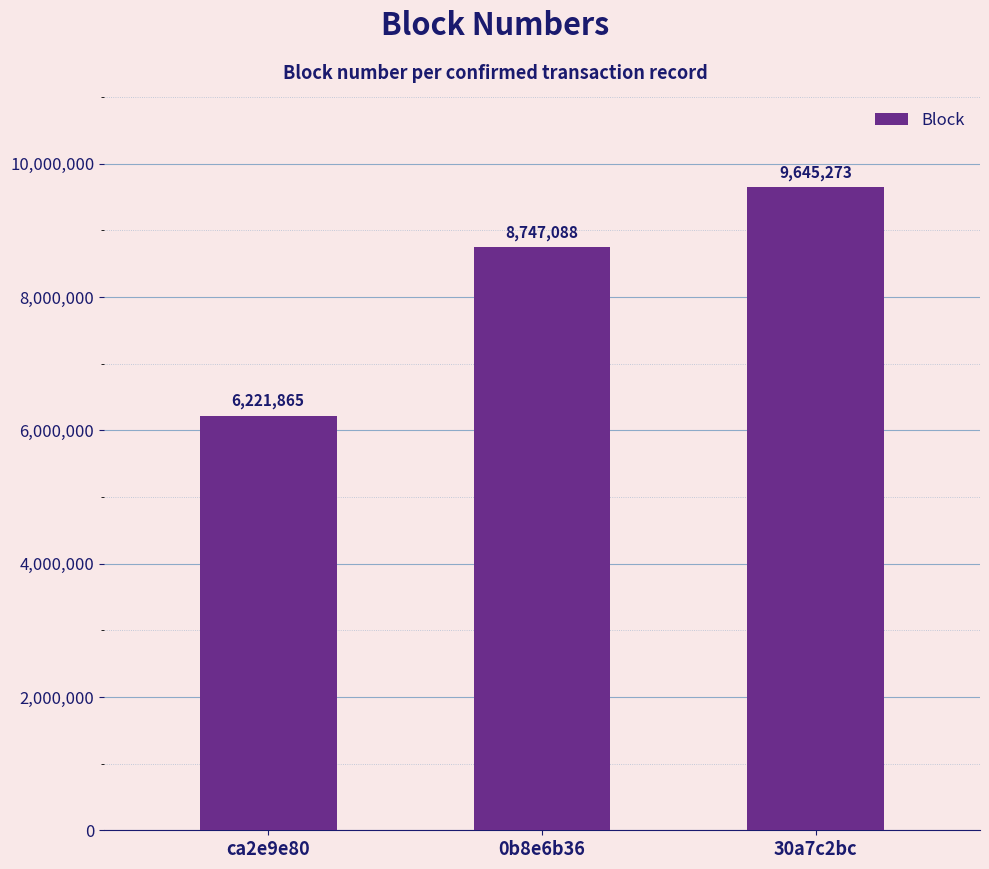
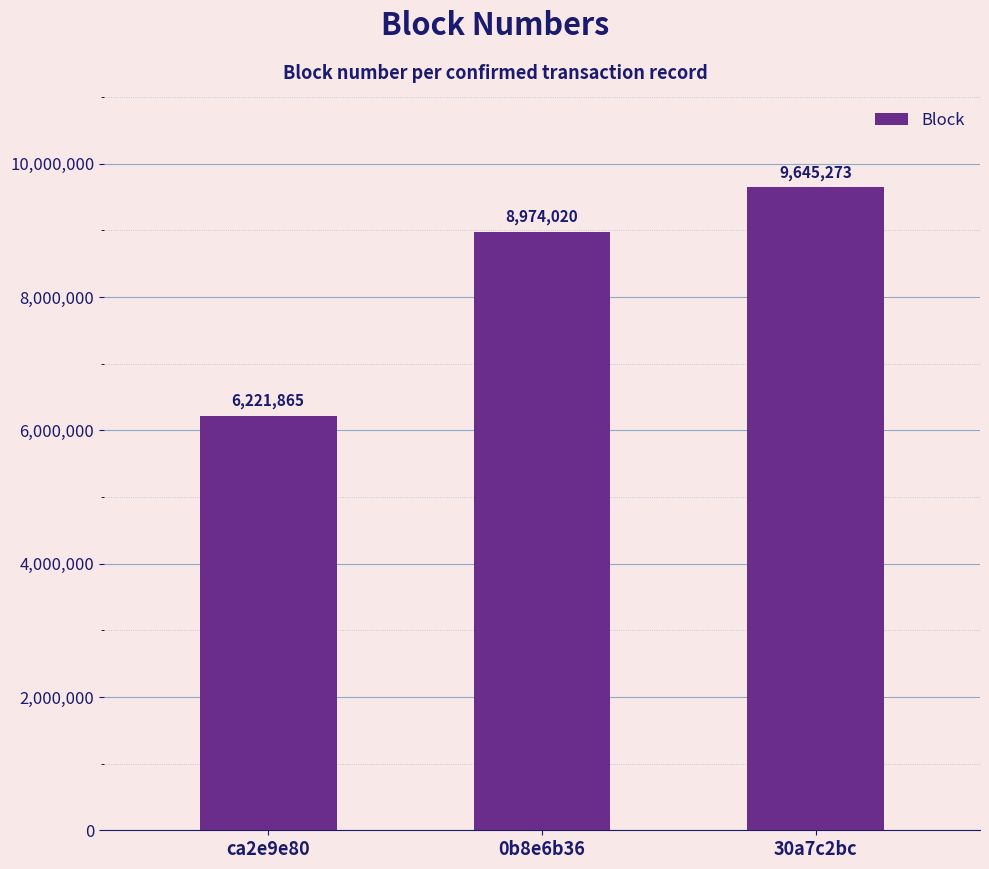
  {
    "ca2e9e80": "6,221,865",
-   "0b8e6b36": "8,747,088",
+   "0b8e6b36": "8,974,020",
    "30a7c2bc": "9,645,273"
  }
